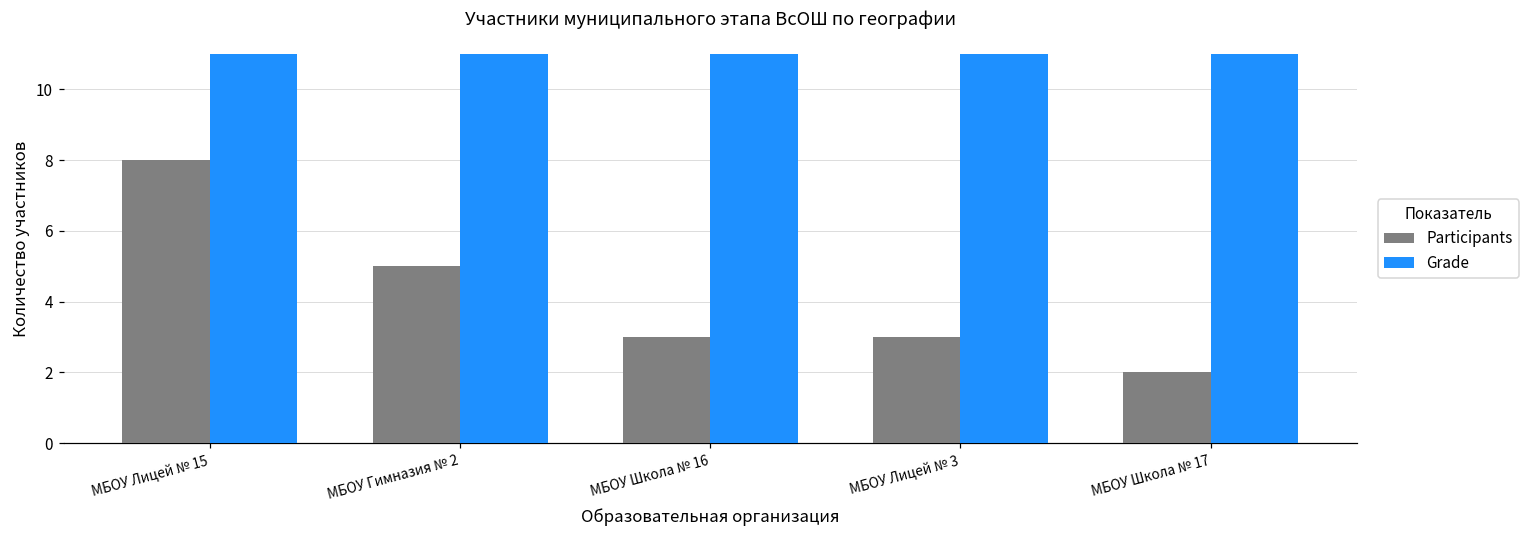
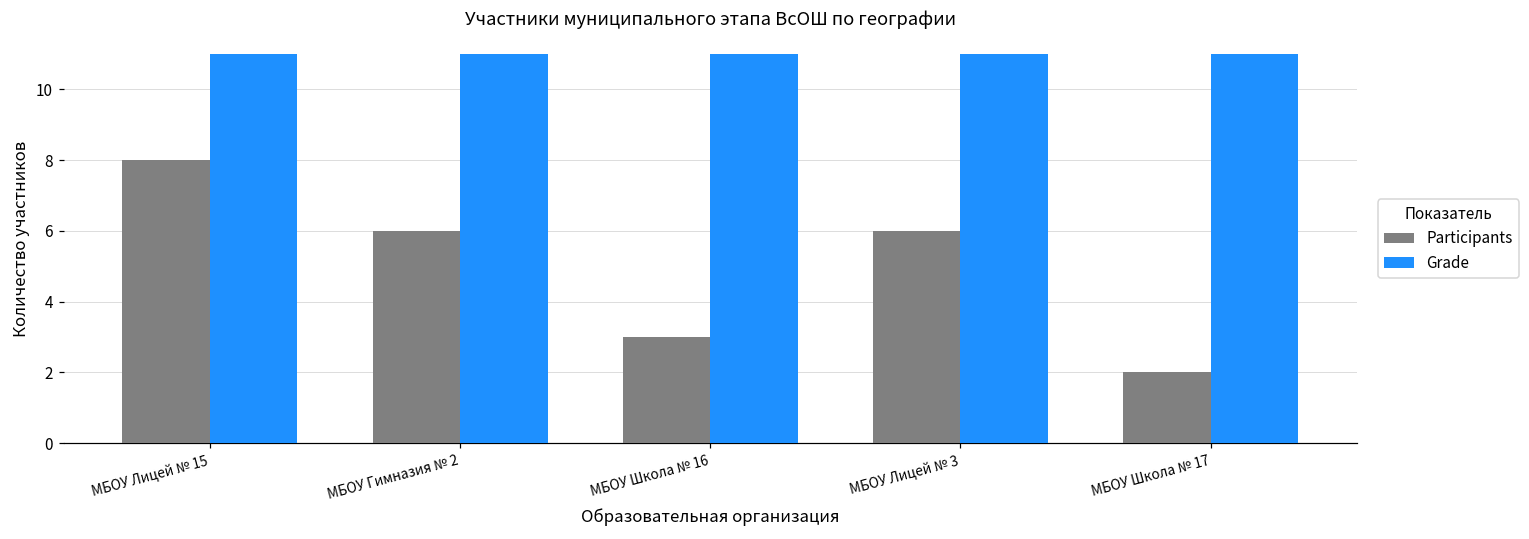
  {
    "Participants": {
      "МБОУ Лицей № 15": 8,
-     "МБОУ Гимназия № 2": 5,
+     "МБОУ Гимназия № 2": 6,
      "МБОУ Школа № 16": 3,
-     "МБОУ Лицей № 3": 3,
+     "МБОУ Лицей № 3": 6,
      "МБОУ Школа № 17": 2
    },
    "Grade": {
      "МБОУ Лицей № 15": 11,
      "МБОУ Гимназия № 2": 11,
      "МБОУ Школа № 16": 11,
      "МБОУ Лицей № 3": 11,
      "МБОУ Школа № 17": 11
    }
  }
